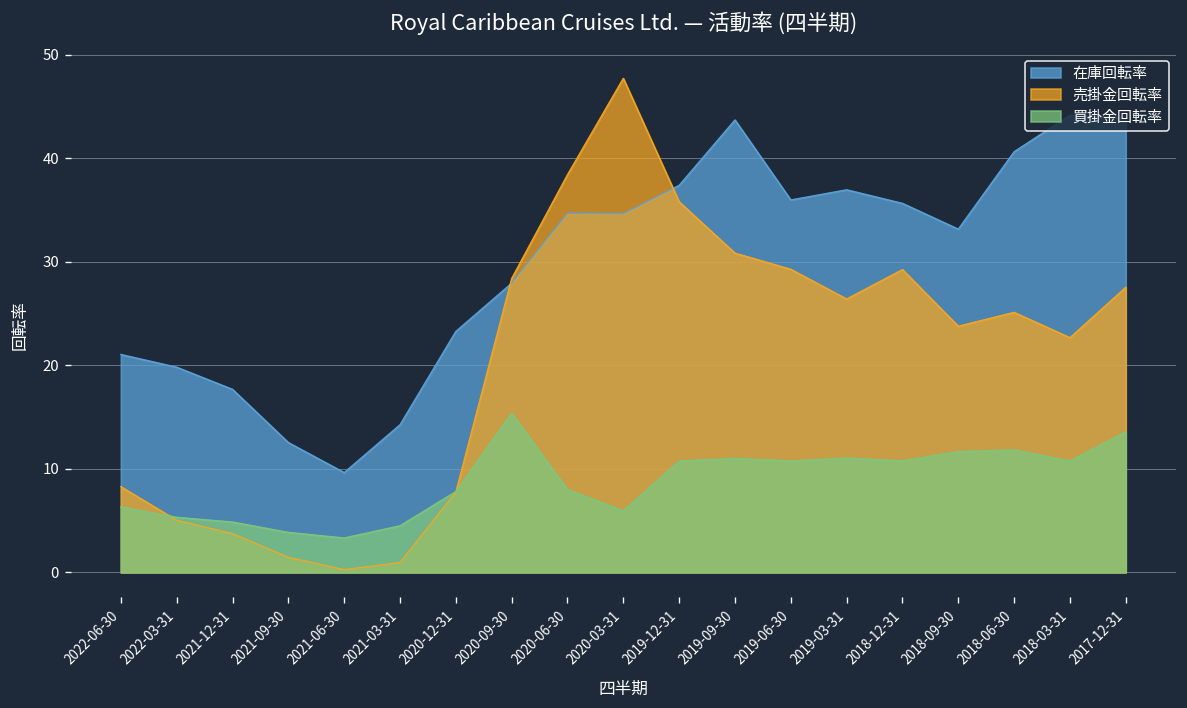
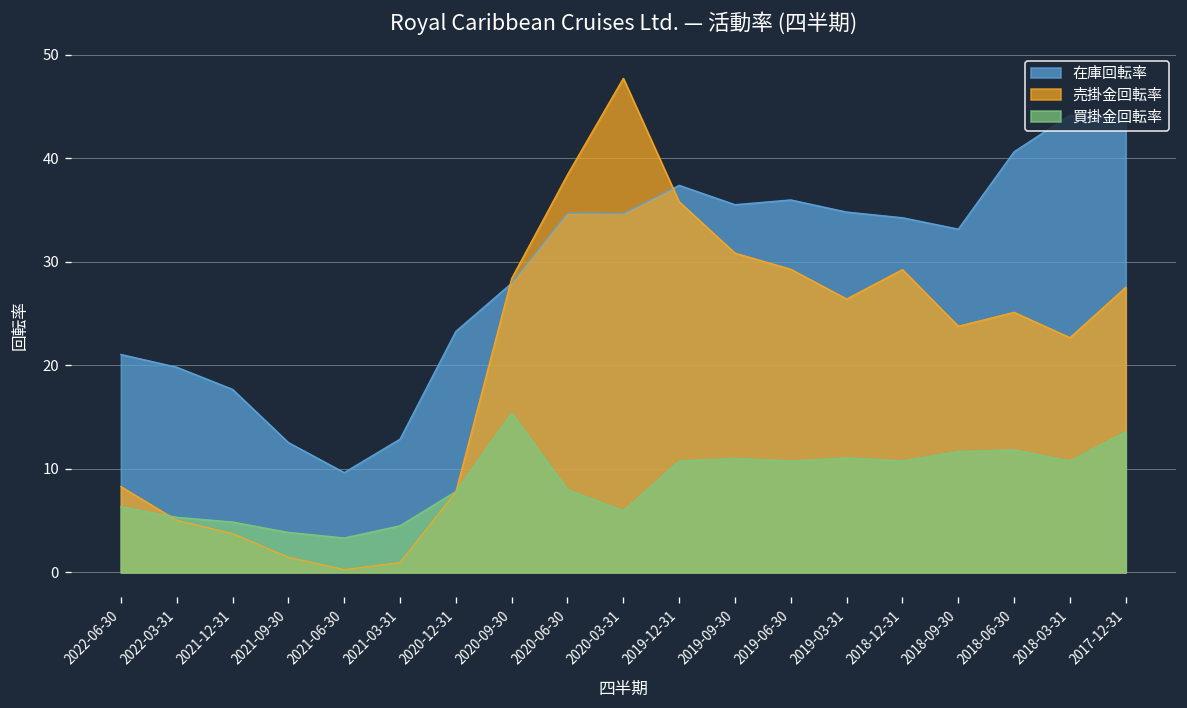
  {
    "在庫回転率": {
      "2022-06-30": 21,
      "2022-03-31": 20,
      "2021-12-31": 18,
      "2021-09-30": 13,
      "2021-06-30": 10,
-     "2021-03-31": 14,
+     "2021-03-31": 13,
      "2020-12-31": 23,
      "2020-09-30": 28,
      "2020-06-30": 35,
      "2020-03-31": 35,
      "2019-12-31": 37,
-     "2019-09-30": 44,
+     "2019-09-30": 36,
      "2019-06-30": 36,
-     "2019-03-31": 37,
-     "2018-12-31": 36,
+     "2019-03-31": 35,
+     "2018-12-31": 34,
      "2018-09-30": 33,
      "2018-06-30": 41
    },
    "売掛金回転率": {
      "2022-06-30": 8,
      "2021-12-31": 4,
      "2021-09-30": 1,
      "2021-06-30": 0,
      "2021-03-31": 1,
      "2020-09-30": 28,
      "2020-06-30": 38,
      "2020-03-31": 48,
      "2019-12-31": 36,
      "2019-09-30": 31,
      "2019-06-30": 29,
      "2019-03-31": 26,
      "2018-12-31": 29,
      "2018-09-30": 24,
      "2018-06-30": 25,
      "2018-03-31": 23,
      "2017-12-31": 28
    },
    "買掛金回転率": {
      "2022-06-30": 6,
      "2021-12-31": 5,
      "2021-09-30": 4,
      "2021-06-30": 3,
      "2021-03-31": 5,
      "2020-09-30": 15,
      "2020-06-30": 8,
      "2020-03-31": 6,
      "2019-12-31": 11,
      "2019-09-30": 11,
      "2019-06-30": 11,
      "2019-03-31": 11,
      "2018-12-31": 11,
      "2018-09-30": 12,
      "2018-06-30": 12,
      "2018-03-31": 11,
      "2017-12-31": 14
    }
  }
